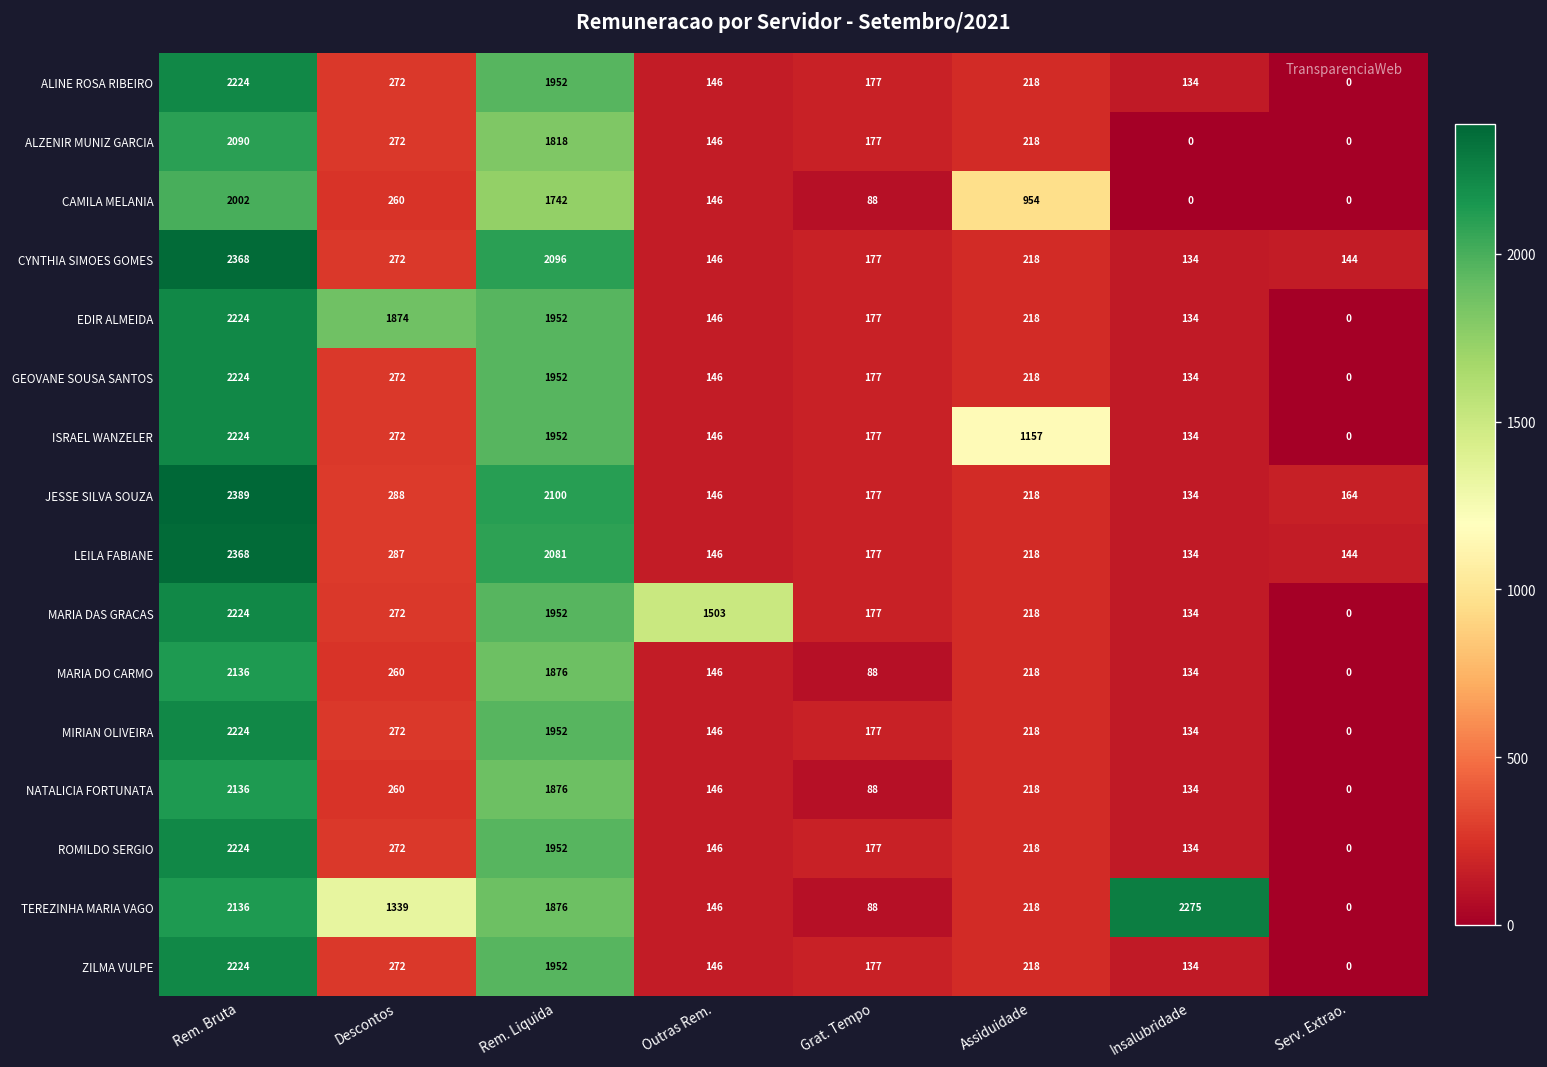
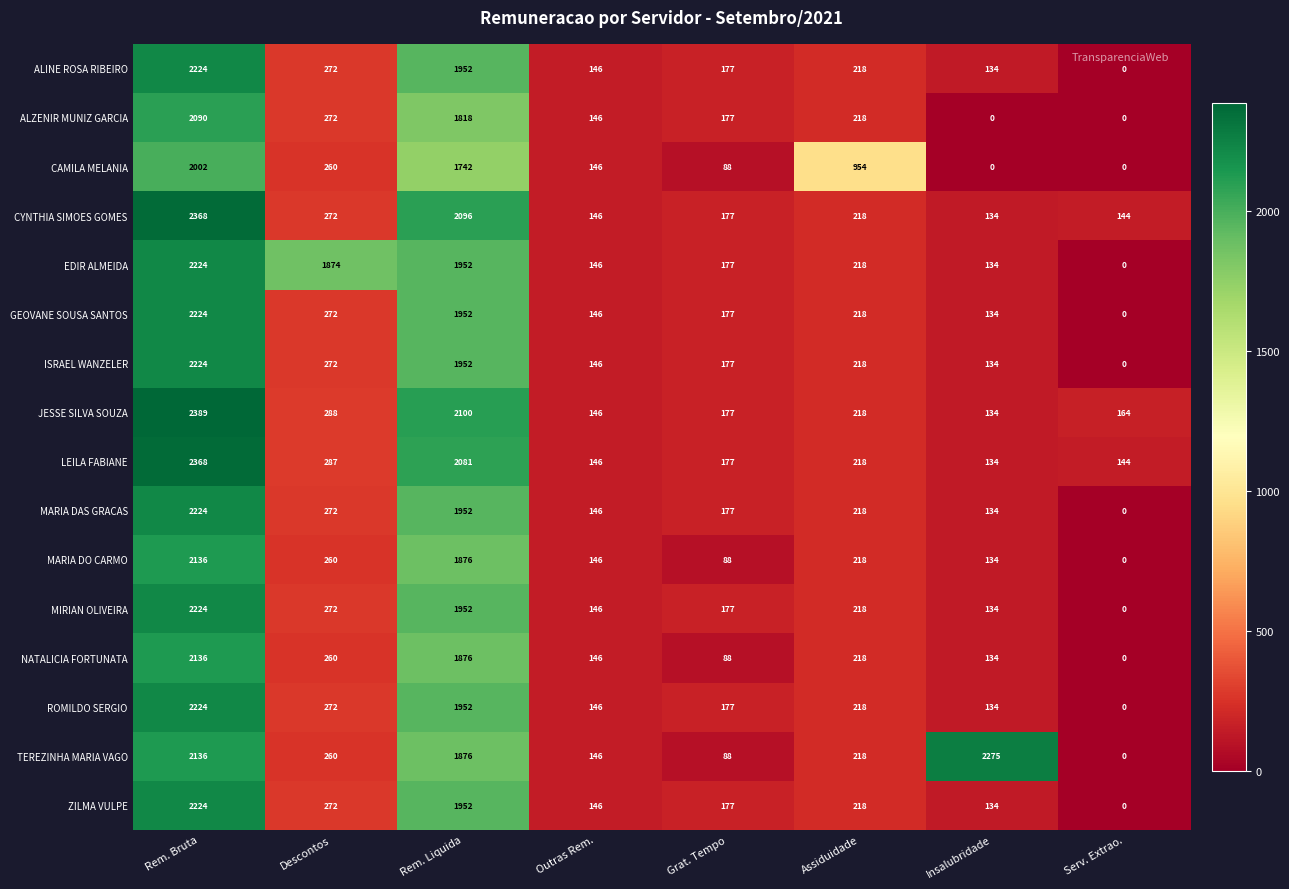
  {
    "ALINE ROSA RIBEIRO": {
      "Rem. Bruta": 2224,
      "Descontos": 272,
      "Rem. Liquida": 1952,
      "Outras Rem.": 146,
      "Grat. Tempo": 177,
      "Assiduidade": 218,
      "Insalubridade": 134
    },
    "ALZENIR MUNIZ GARCIA": {
      "Rem. Bruta": 2090,
      "Descontos": 272,
      "Rem. Liquida": 1818,
      "Outras Rem.": 146,
      "Grat. Tempo": 177,
      "Assiduidade": 218,
      "Insalubridade": 0,
      "Serv. Extrao.": 0
    },
    "CAMILA MELANIA": {
      "Rem. Bruta": 2002,
      "Descontos": 260,
      "Rem. Liquida": 1742,
      "Outras Rem.": 146,
      "Grat. Tempo": 88,
      "Assiduidade": 954,
      "Insalubridade": 0,
      "Serv. Extrao.": 0
    },
    "CYNTHIA SIMOES GOMES": {
      "Rem. Bruta": 2368,
      "Descontos": 272,
      "Rem. Liquida": 2096,
      "Outras Rem.": 146,
      "Grat. Tempo": 177,
      "Assiduidade": 218,
      "Insalubridade": 134,
      "Serv. Extrao.": 144
    },
    "EDIR ALMEIDA": {
      "Rem. Bruta": 2224,
      "Descontos": 1874,
      "Rem. Liquida": 1952,
      "Outras Rem.": 146,
      "Grat. Tempo": 177,
      "Assiduidade": 218,
      "Insalubridade": 134,
      "Serv. Extrao.": 0
    },
    "GEOVANE SOUSA SANTOS": {
      "Rem. Bruta": 2224,
      "Descontos": 272,
      "Rem. Liquida": 1952,
      "Outras Rem.": 146,
      "Grat. Tempo": 177,
      "Assiduidade": 218,
      "Insalubridade": 134,
      "Serv. Extrao.": 0
    },
    "ISRAEL WANZELER": {
      "Rem. Bruta": 2224,
      "Descontos": 272,
      "Rem. Liquida": 1952,
      "Outras Rem.": 146,
      "Grat. Tempo": 177,
-     "Assiduidade": 1157,
+     "Assiduidade": 218,
      "Insalubridade": 134,
      "Serv. Extrao.": 0
    },
    "JESSE SILVA SOUZA": {
      "Rem. Bruta": 2389,
      "Descontos": 288,
      "Rem. Liquida": 2100,
      "Outras Rem.": 146,
      "Grat. Tempo": 177,
      "Assiduidade": 218,
      "Insalubridade": 134,
      "Serv. Extrao.": 164
    },
    "LEILA FABIANE": {
      "Rem. Bruta": 2368,
      "Descontos": 287,
      "Rem. Liquida": 2081,
      "Outras Rem.": 146,
      "Grat. Tempo": 177,
      "Assiduidade": 218,
      "Insalubridade": 134,
      "Serv. Extrao.": 144
    },
    "MARIA DAS GRACAS": {
      "Rem. Bruta": 2224,
      "Descontos": 272,
      "Rem. Liquida": 1952,
-     "Outras Rem.": 1503,
+     "Outras Rem.": 146,
      "Grat. Tempo": 177,
      "Assiduidade": 218,
      "Insalubridade": 134,
      "Serv. Extrao.": 0
    },
    "MARIA DO CARMO": {
      "Rem. Bruta": 2136,
      "Descontos": 260,
      "Rem. Liquida": 1876,
      "Outras Rem.": 146,
      "Grat. Tempo": 88,
      "Assiduidade": 218,
      "Insalubridade": 134,
      "Serv. Extrao.": 0
    },
    "MIRIAN OLIVEIRA": {
      "Rem. Bruta": 2224,
      "Descontos": 272,
      "Rem. Liquida": 1952,
      "Outras Rem.": 146,
      "Grat. Tempo": 177,
      "Assiduidade": 218,
      "Insalubridade": 134,
      "Serv. Extrao.": 0
    },
    "NATALICIA FORTUNATA": {
      "Rem. Bruta": 2136,
      "Descontos": 260,
      "Rem. Liquida": 1876,
      "Outras Rem.": 146,
      "Grat. Tempo": 88,
      "Assiduidade": 218,
      "Insalubridade": 134,
      "Serv. Extrao.": 0
    },
    "ROMILDO SERGIO": {
      "Rem. Bruta": 2224,
      "Descontos": 272,
      "Rem. Liquida": 1952,
      "Outras Rem.": 146,
      "Grat. Tempo": 177,
      "Assiduidade": 218,
      "Insalubridade": 134,
      "Serv. Extrao.": 0
    },
    "TEREZINHA MARIA VAGO": {
      "Rem. Bruta": 2136,
-     "Descontos": 1339,
+     "Descontos": 260,
      "Rem. Liquida": 1876,
      "Outras Rem.": 146,
      "Grat. Tempo": 88,
      "Assiduidade": 218,
      "Insalubridade": 2275,
      "Serv. Extrao.": 0
    },
    "ZILMA VULPE": {
      "Rem. Bruta": 2224,
      "Descontos": 272,
      "Rem. Liquida": 1952,
      "Outras Rem.": 146,
      "Grat. Tempo": 177,
      "Assiduidade": 218,
      "Insalubridade": 134,
      "Serv. Extrao.": 0
    }
  }
